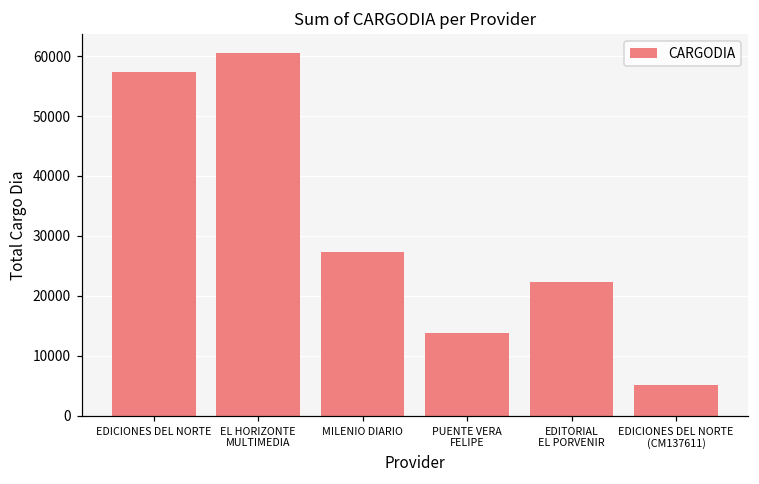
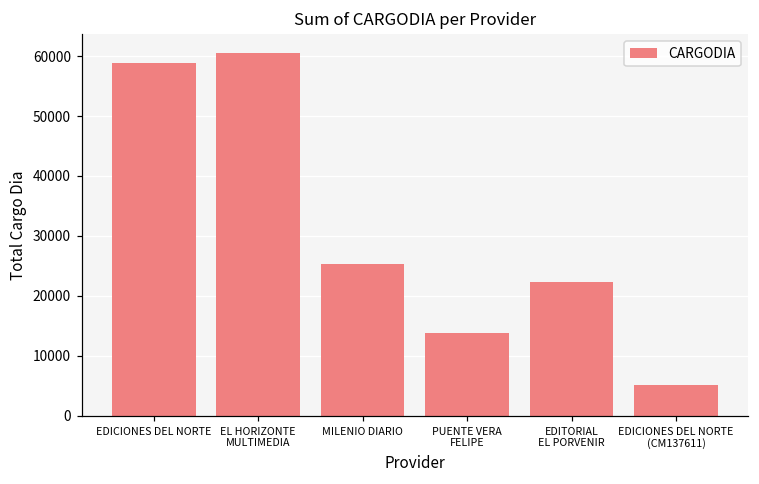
  {
-   "EDICIONES DEL NORTE": 57000,
+   "EDICIONES DEL NORTE": 59000,
    "EL HORIZONTE MULTIMEDIA": 61000,
-   "MILENIO DIARIO": 27000,
+   "MILENIO DIARIO": 25000,
    "PUENTE VERA FELIPE": 14000,
    "EDITORIAL EL PORVENIR": 22000,
    "EDICIONES DEL NORTE (CM137611)": 5000
  }
